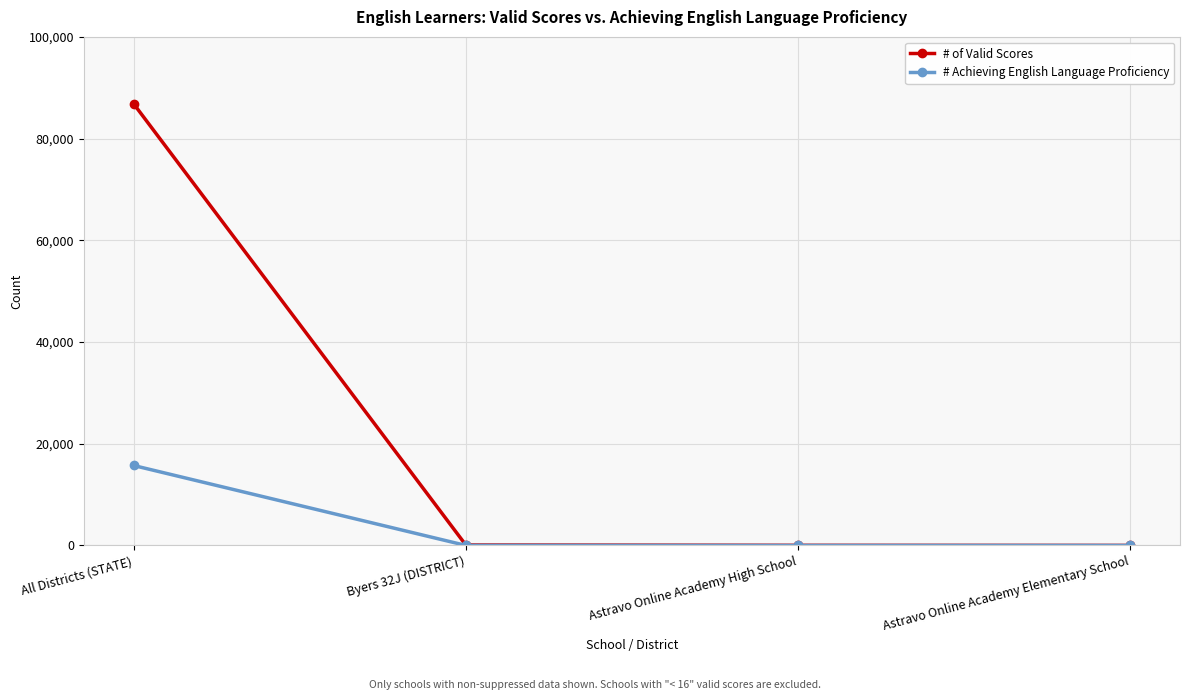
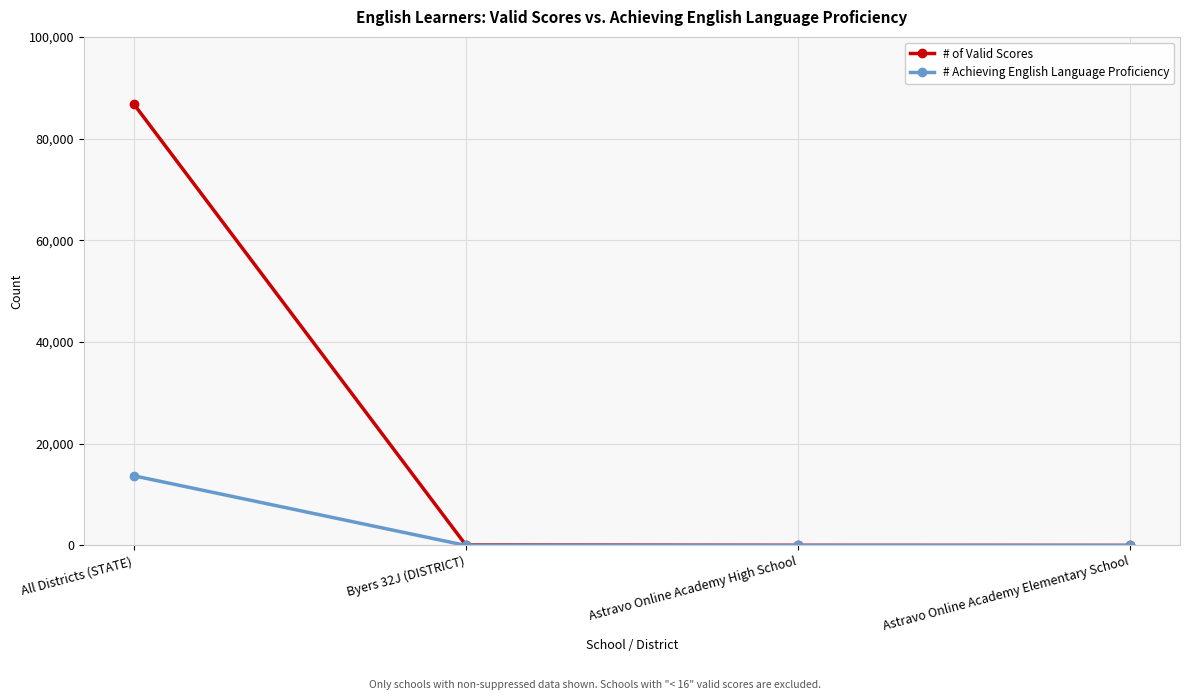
  {
    "# of Valid Scores": {
      "All Districts (STATE)": "87,000"
    },
    "# Achieving English Language Proficiency": {
-     "All Districts (STATE)": "16,000"
+     "All Districts (STATE)": "14,000"
    }
  }
